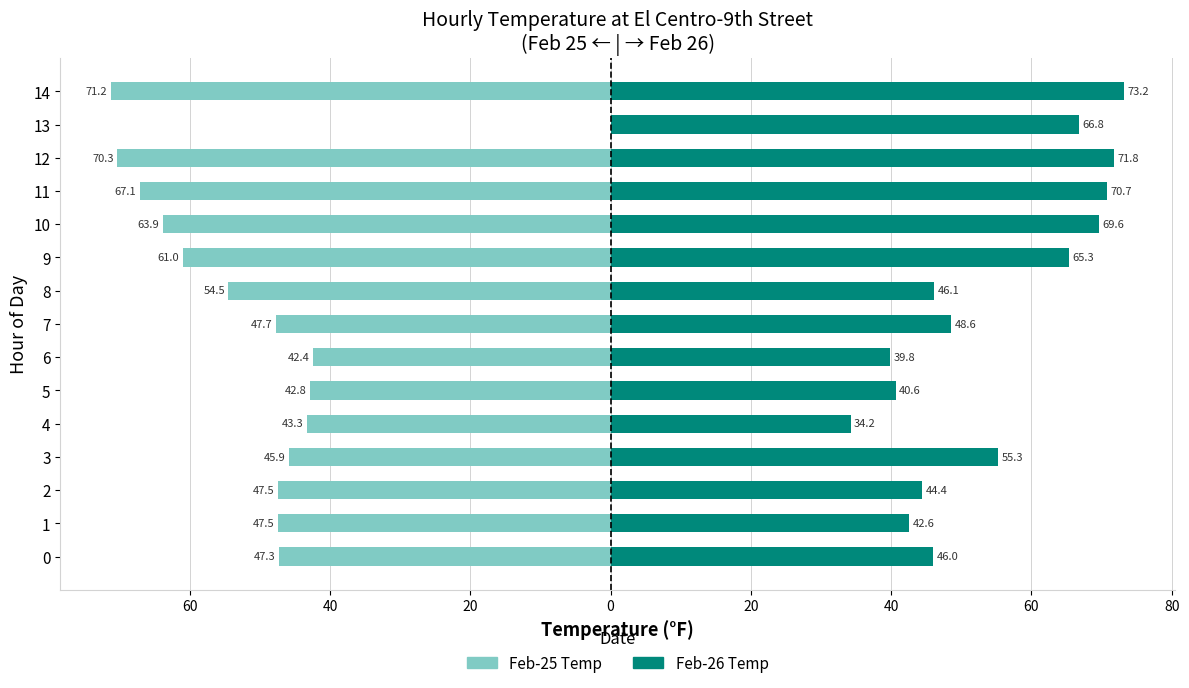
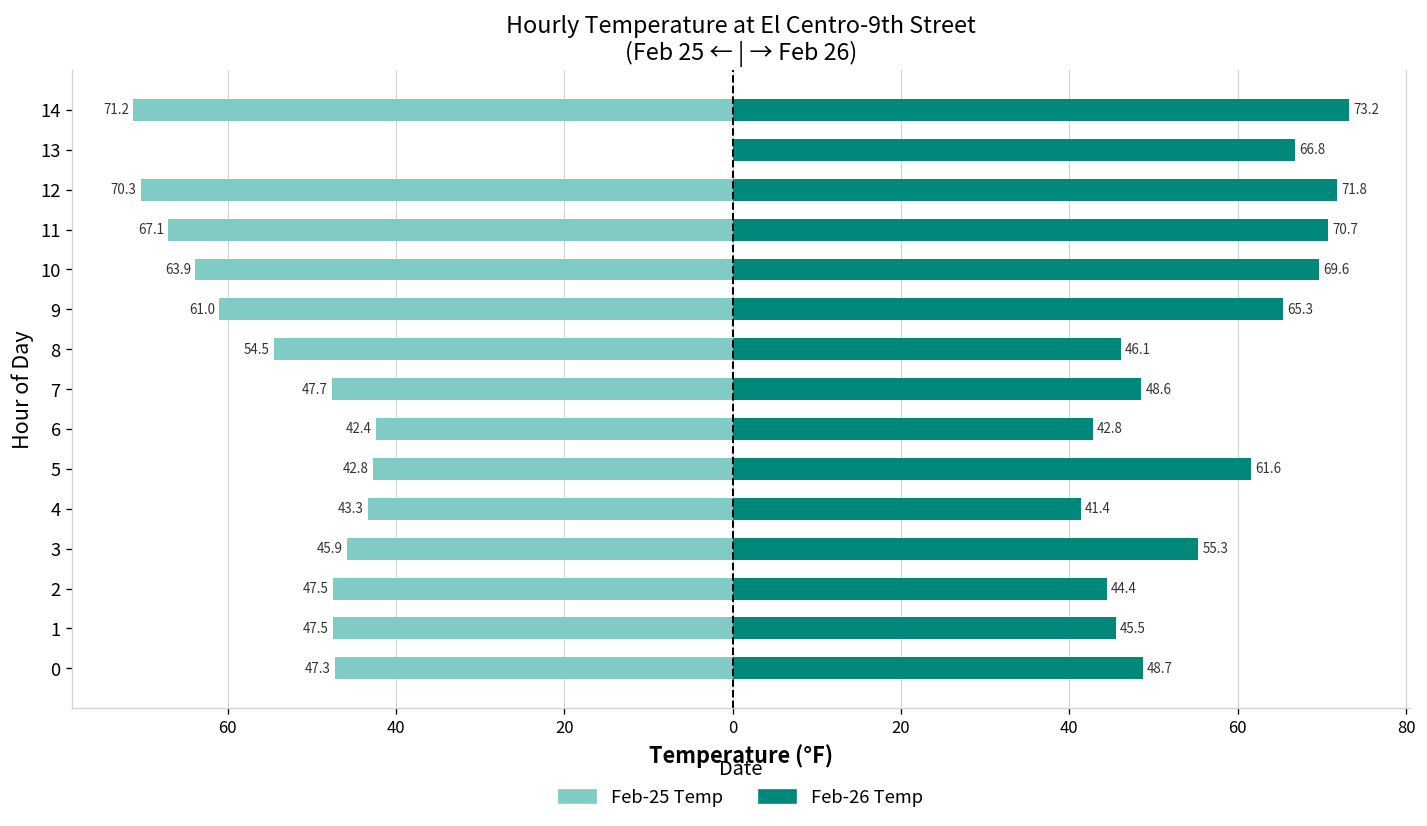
  {
    "Feb-26 Temp": {
      "14": 73.2,
      "13": 66.8,
      "12": 71.8,
      "11": 70.7,
      "10": 69.6,
      "9": 65.3,
      "8": 46.1,
      "7": 48.6,
-     "6": 39.8,
-     "5": 40.6,
-     "4": 34.2,
+     "6": 42.8,
+     "5": 61.6,
+     "4": 41.4,
      "3": 55.3,
      "2": 44.4,
-     "1": 42.6,
-     "0": 46.0
+     "1": 45.5,
+     "0": 48.7
    }
  }
